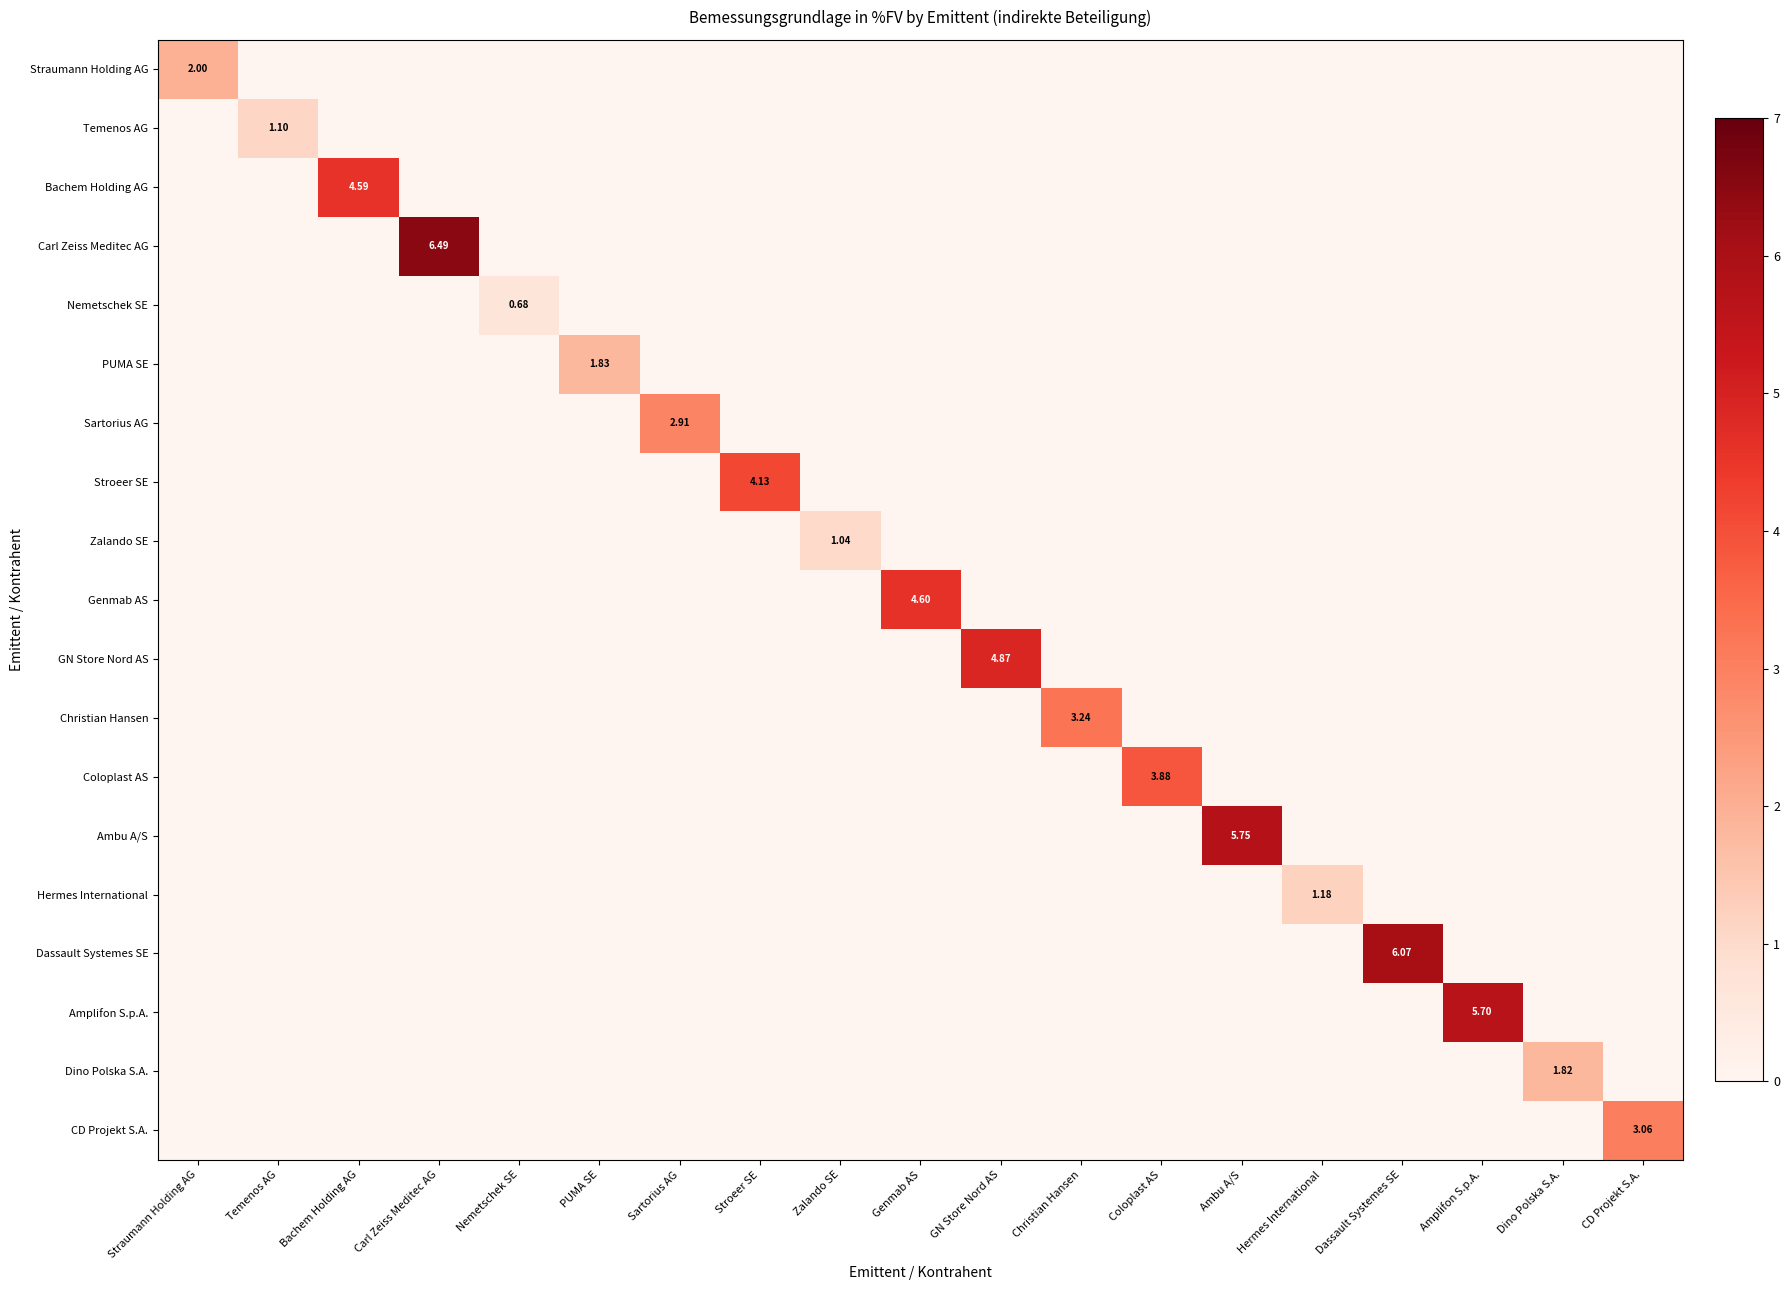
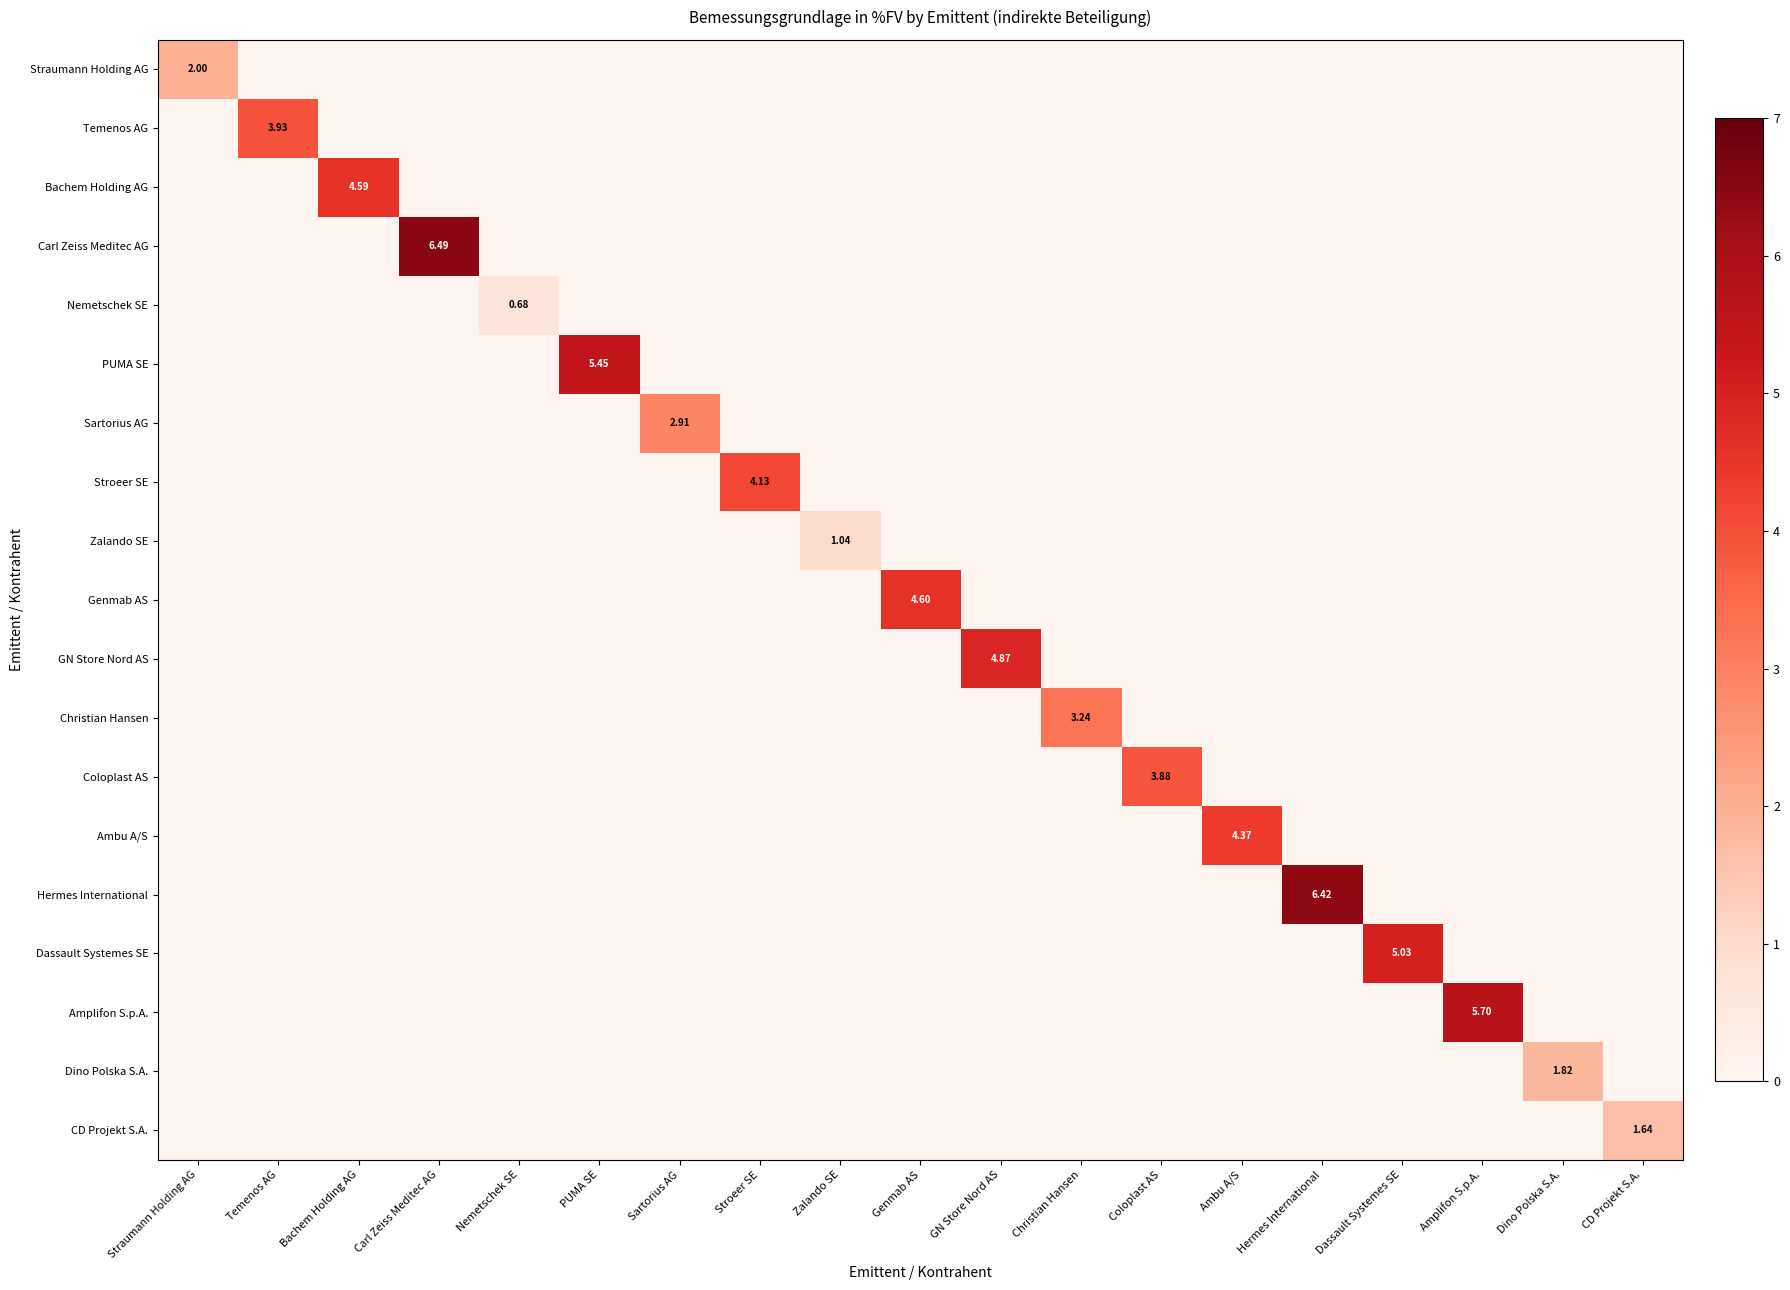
  {
    "Straumann Holding AG": {
      "Straumann Holding AG": 2.00
    },
    "Temenos AG": {
-     "Temenos AG": 1.10
+     "Temenos AG": 3.93
    },
    "Bachem Holding AG": {
      "Bachem Holding AG": 4.59
    },
    "Carl Zeiss Meditec AG": {
      "Carl Zeiss Meditec AG": 6.49
    },
    "Nemetschek SE": {
      "Nemetschek SE": 0.68
    },
    "PUMA SE": {
-     "PUMA SE": 1.83
+     "PUMA SE": 5.45
    },
    "Sartorius AG": {
      "Sartorius AG": 2.91
    },
    "Stroeer SE": {
      "Stroeer SE": 4.13
    },
    "Zalando SE": {
      "Zalando SE": 1.04
    },
    "Genmab AS": {
      "Genmab AS": 4.60
    },
    "GN Store Nord AS": {
      "GN Store Nord AS": 4.87
    },
    "Christian Hansen": {
      "Christian Hansen": 3.24
    },
    "Coloplast AS": {
      "Coloplast AS": 3.88
    },
    "Ambu A/S": {
-     "Ambu A/S": 5.75
+     "Ambu A/S": 4.37
    },
    "Hermes International": {
-     "Hermes International": 1.18
+     "Hermes International": 6.42
    },
    "Dassault Systemes SE": {
-     "Dassault Systemes SE": 6.07
+     "Dassault Systemes SE": 5.03
    },
    "Amplifon S.p.A.": {
      "Amplifon S.p.A.": 5.70
    },
    "Dino Polska S.A.": {
      "Dino Polska S.A.": 1.82
    },
    "CD Projekt S.A.": {
-     "CD Projekt S.A.": 3.06
+     "CD Projekt S.A.": 1.64
    }
  }
